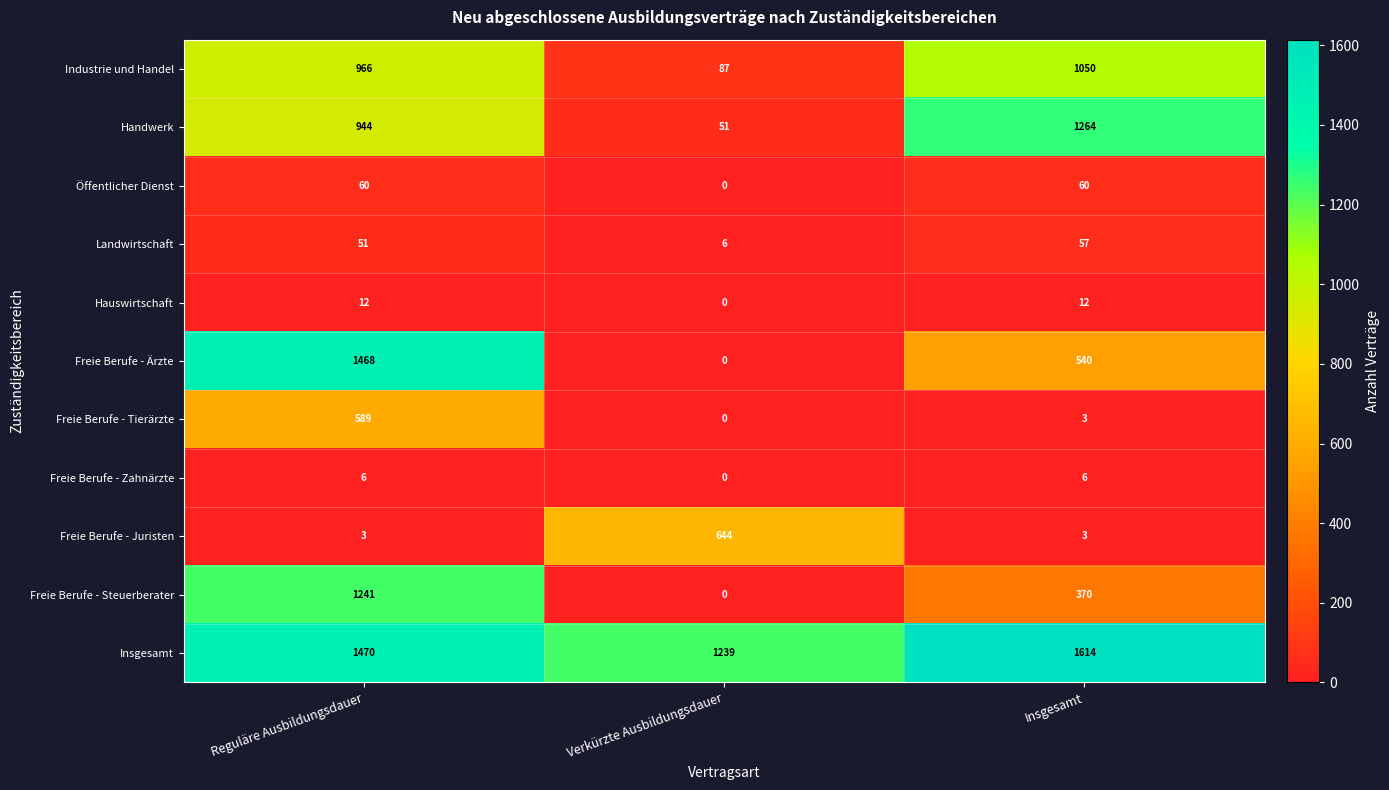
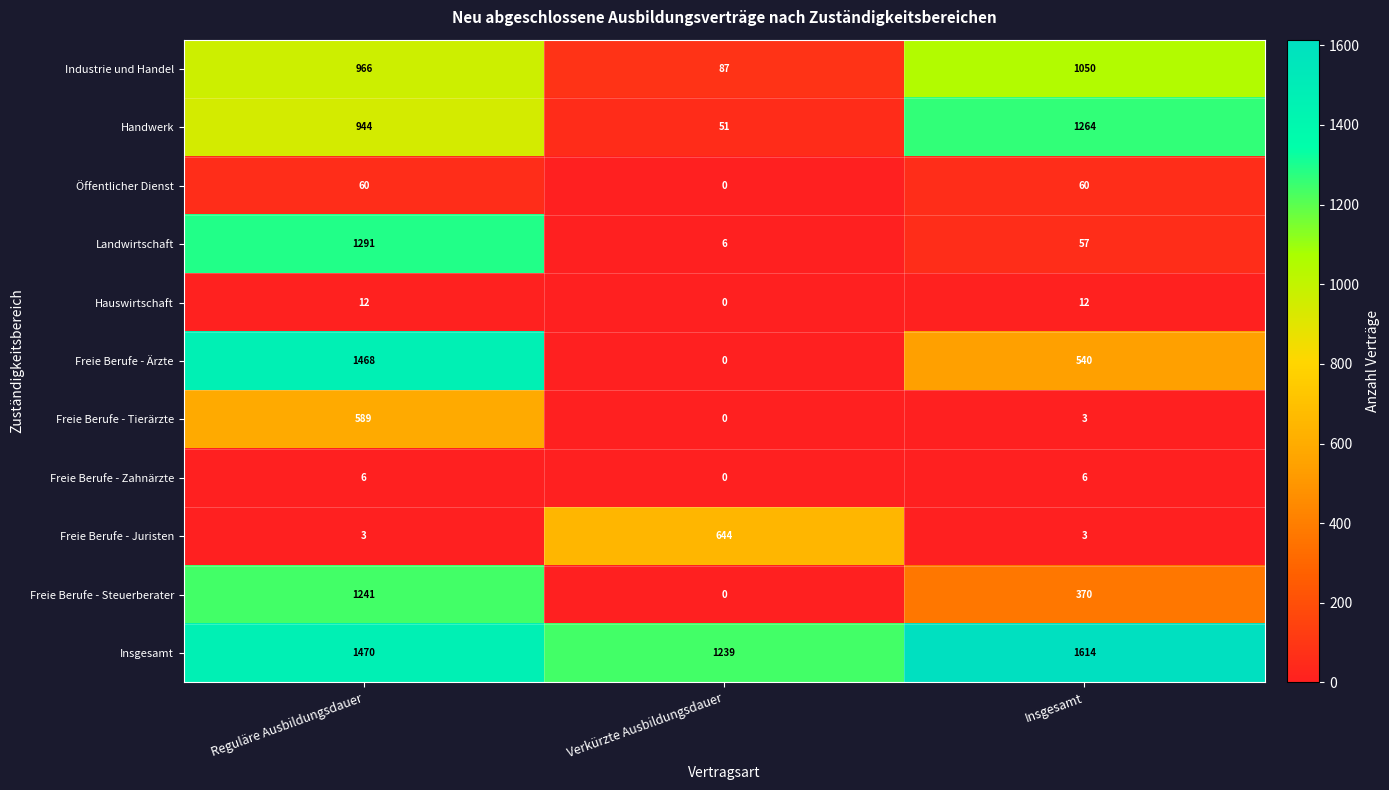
  {
    "Industrie und Handel": {
      "Reguläre Ausbildungsdauer": 966,
      "Verkürzte Ausbildungsdauer": 87,
      "Insgesamt": 1050
    },
    "Handwerk": {
      "Reguläre Ausbildungsdauer": 944,
      "Verkürzte Ausbildungsdauer": 51,
      "Insgesamt": 1264
    },
    "Öffentlicher Dienst": {
      "Reguläre Ausbildungsdauer": 60,
      "Verkürzte Ausbildungsdauer": 0,
      "Insgesamt": 60
    },
    "Landwirtschaft": {
-     "Reguläre Ausbildungsdauer": 51,
+     "Reguläre Ausbildungsdauer": 1291,
      "Verkürzte Ausbildungsdauer": 6,
      "Insgesamt": 57
    },
    "Hauswirtschaft": {
      "Reguläre Ausbildungsdauer": 12,
      "Verkürzte Ausbildungsdauer": 0,
      "Insgesamt": 12
    },
    "Freie Berufe - Ärzte": {
      "Reguläre Ausbildungsdauer": 1468,
      "Verkürzte Ausbildungsdauer": 0,
      "Insgesamt": 540
    },
    "Freie Berufe - Tierärzte": {
      "Reguläre Ausbildungsdauer": 589,
      "Verkürzte Ausbildungsdauer": 0,
      "Insgesamt": 3
    },
    "Freie Berufe - Zahnärzte": {
      "Reguläre Ausbildungsdauer": 6,
      "Verkürzte Ausbildungsdauer": 0,
      "Insgesamt": 6
    },
    "Freie Berufe - Juristen": {
      "Reguläre Ausbildungsdauer": 3,
      "Verkürzte Ausbildungsdauer": 644,
      "Insgesamt": 3
    },
    "Freie Berufe - Steuerberater": {
      "Reguläre Ausbildungsdauer": 1241,
      "Verkürzte Ausbildungsdauer": 0,
      "Insgesamt": 370
    },
    "Insgesamt": {
      "Reguläre Ausbildungsdauer": 1470,
      "Verkürzte Ausbildungsdauer": 1239,
      "Insgesamt": 1614
    }
  }
